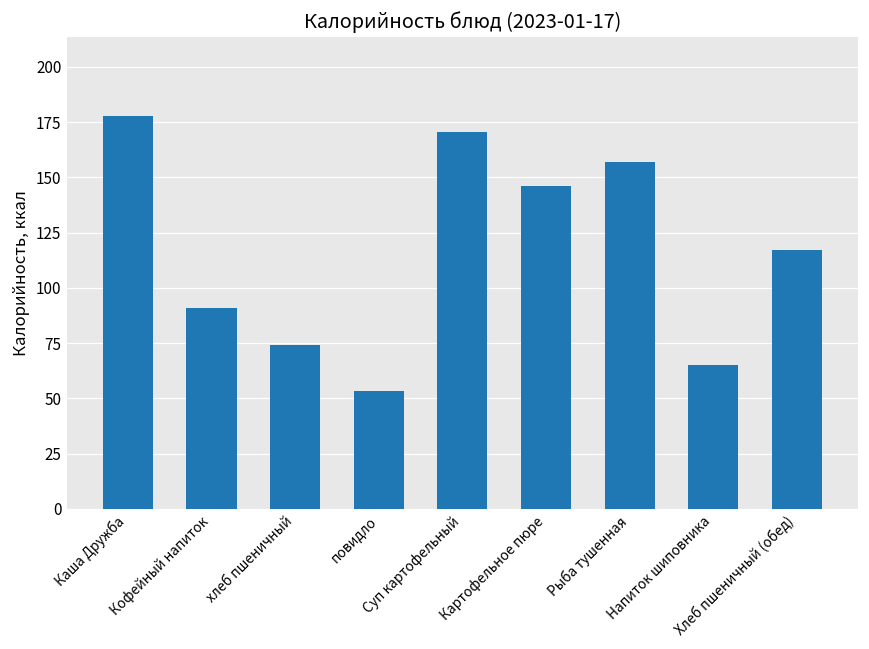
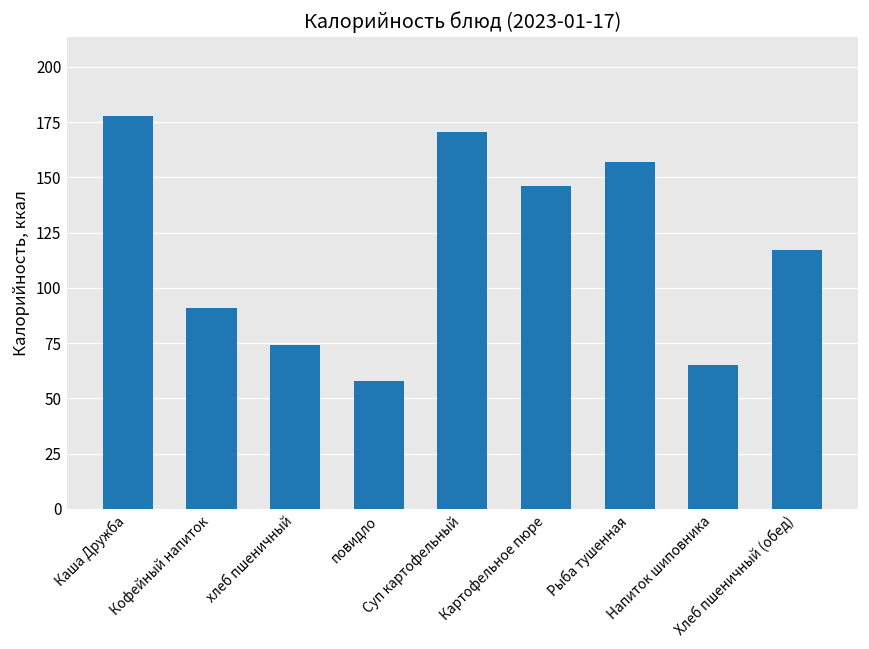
  {
    "Каша Дружба": 178,
    "Кофейный напиток": 91,
    "хлеб пшеничный": 74,
-   "повидло": 53,
+   "повидло": 58,
    "Суп картофельный": 171,
    "Картофельное пюре": 146,
    "Рыба тушенная": 157,
    "Напиток шиповника": 65,
    "Хлеб пшеничный (обед)": 117
  }
